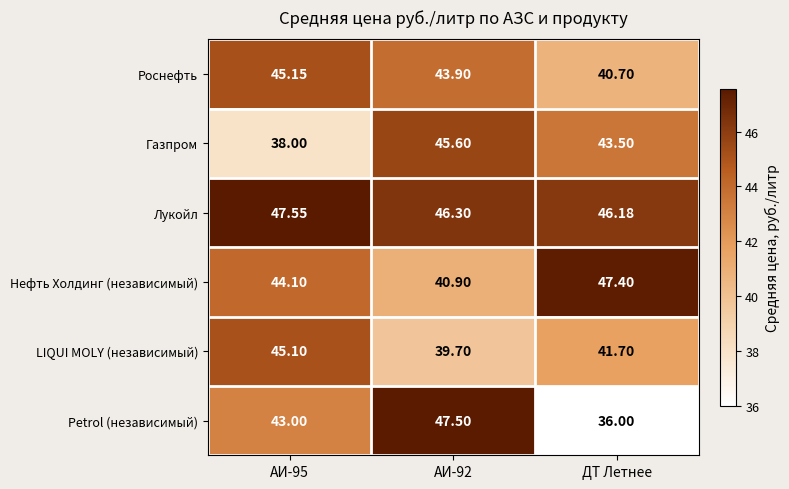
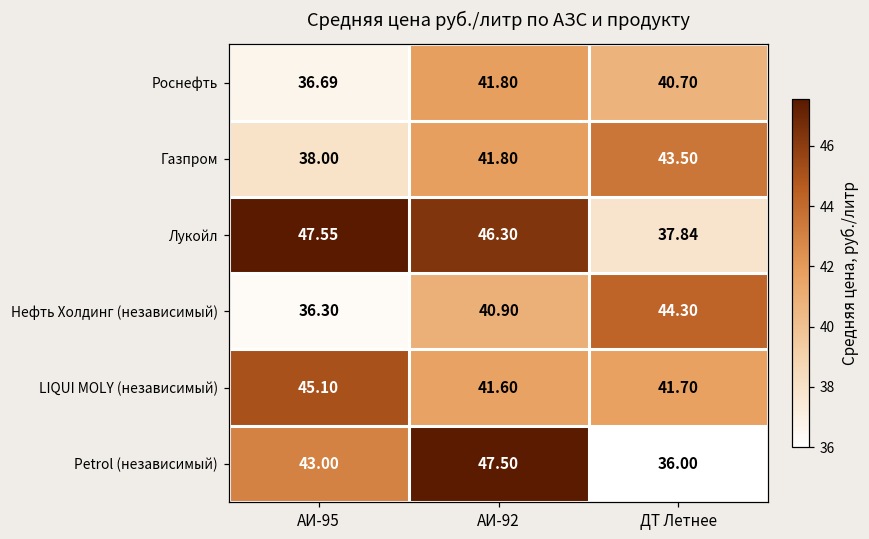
  {
    "Роснефть": {
-     "АИ-95": 45.15,
-     "АИ-92": 43.90,
+     "АИ-95": 36.69,
+     "АИ-92": 41.80,
      "ДТ Летнее": 40.70
    },
    "Газпром": {
      "АИ-95": 38.00,
-     "АИ-92": 45.60,
+     "АИ-92": 41.80,
      "ДТ Летнее": 43.50
    },
    "Лукойл": {
      "АИ-95": 47.55,
      "АИ-92": 46.30,
-     "ДТ Летнее": 46.18
+     "ДТ Летнее": 37.84
    },
    "Нефть Холдинг (независимый)": {
-     "АИ-95": 44.10,
+     "АИ-95": 36.30,
      "АИ-92": 40.90,
-     "ДТ Летнее": 47.40
+     "ДТ Летнее": 44.30
    },
    "LIQUI MOLY (независимый)": {
      "АИ-95": 45.10,
-     "АИ-92": 39.70,
+     "АИ-92": 41.60,
      "ДТ Летнее": 41.70
    },
    "Petrol (независимый)": {
      "АИ-95": 43.00,
      "АИ-92": 47.50,
      "ДТ Летнее": 36.00
    }
  }
